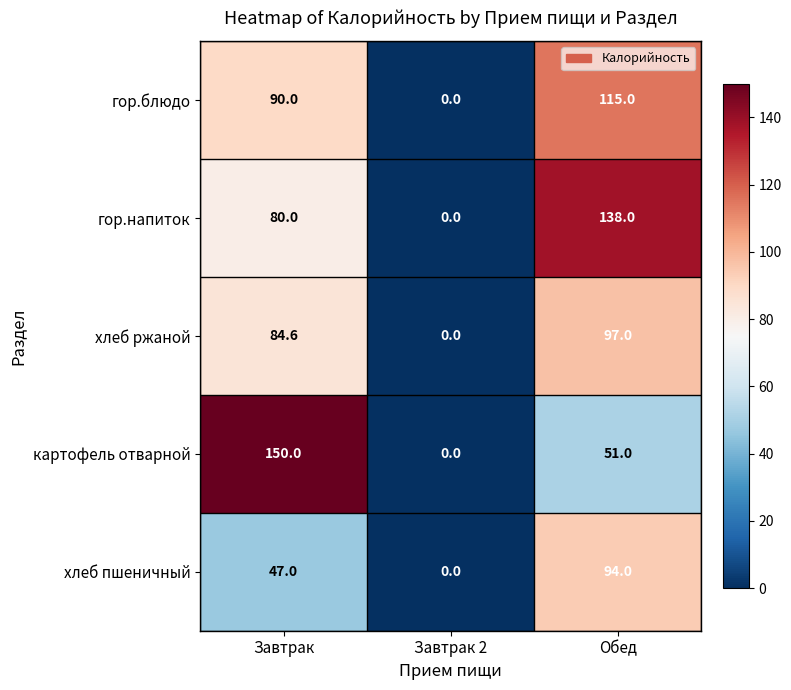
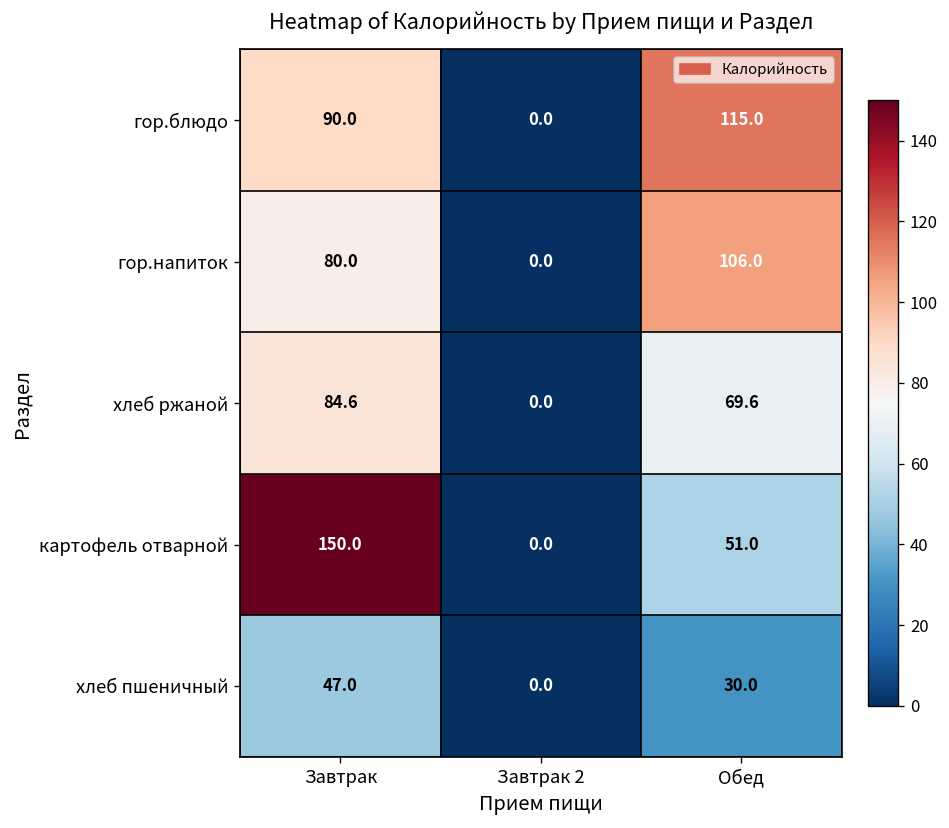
  {
    "гор.блюдо": {
      "Завтрак": 90.0,
      "Завтрак 2": 0.0,
      "Обед": 115.0
    },
    "гор.напиток": {
      "Завтрак": 80.0,
      "Завтрак 2": 0.0,
-     "Обед": 138.0
+     "Обед": 106.0
    },
    "хлеб ржаной": {
      "Завтрак": 84.6,
      "Завтрак 2": 0.0,
-     "Обед": 97.0
+     "Обед": 69.6
    },
    "картофель отварной": {
      "Завтрак": 150.0,
      "Завтрак 2": 0.0,
      "Обед": 51.0
    },
    "хлеб пшеничный": {
      "Завтрак": 47.0,
      "Завтрак 2": 0.0,
-     "Обед": 94.0
+     "Обед": 30.0
    }
  }
